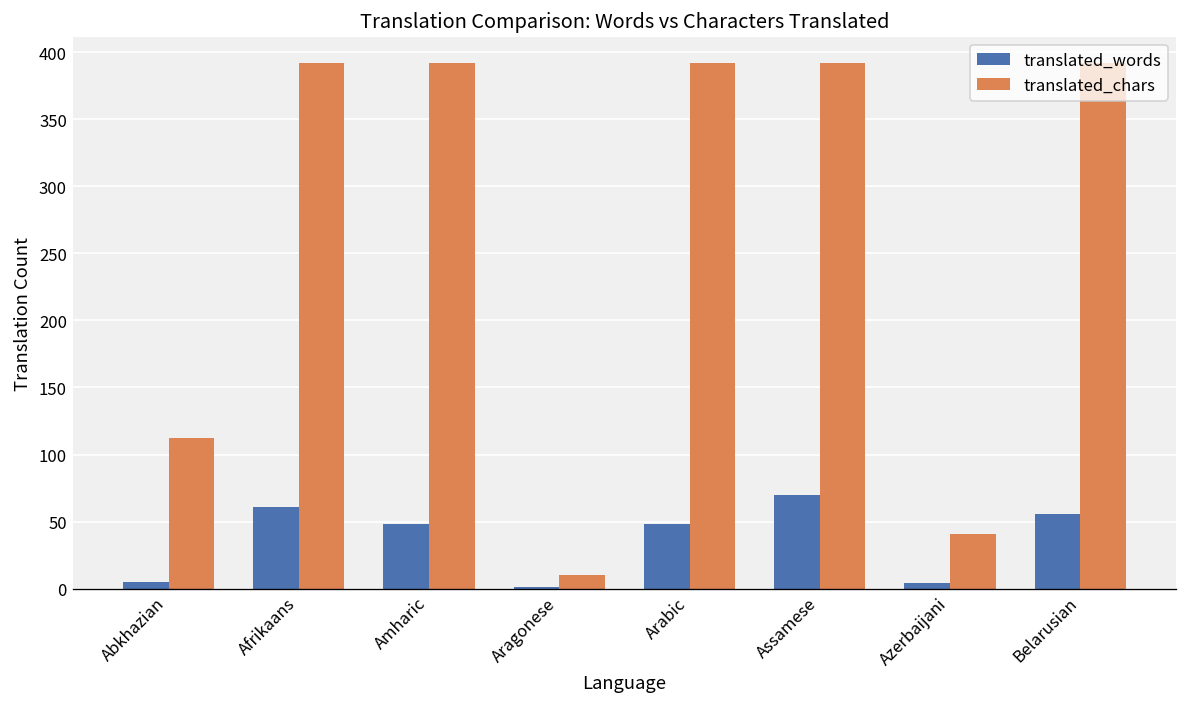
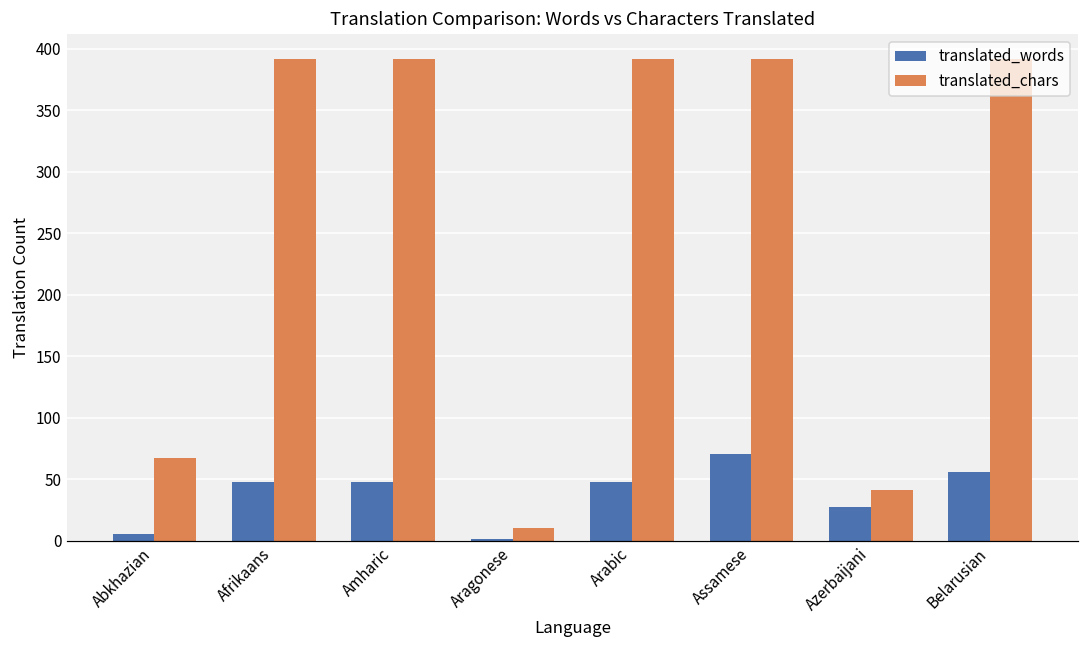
  {
    "translated_words": {
      "Abkhazian": 5,
-     "Afrikaans": 61,
+     "Afrikaans": 48,
      "Amharic": 48,
      "Arabic": 48,
      "Assamese": 70,
-     "Azerbaijani": 4,
+     "Azerbaijani": 27,
      "Belarusian": 56
    },
    "translated_chars": {
-     "Abkhazian": 112,
+     "Abkhazian": 67,
      "Afrikaans": 392,
      "Amharic": 392,
      "Aragonese": 10,
      "Arabic": 392,
      "Assamese": 392,
      "Azerbaijani": 41
    }
  }
